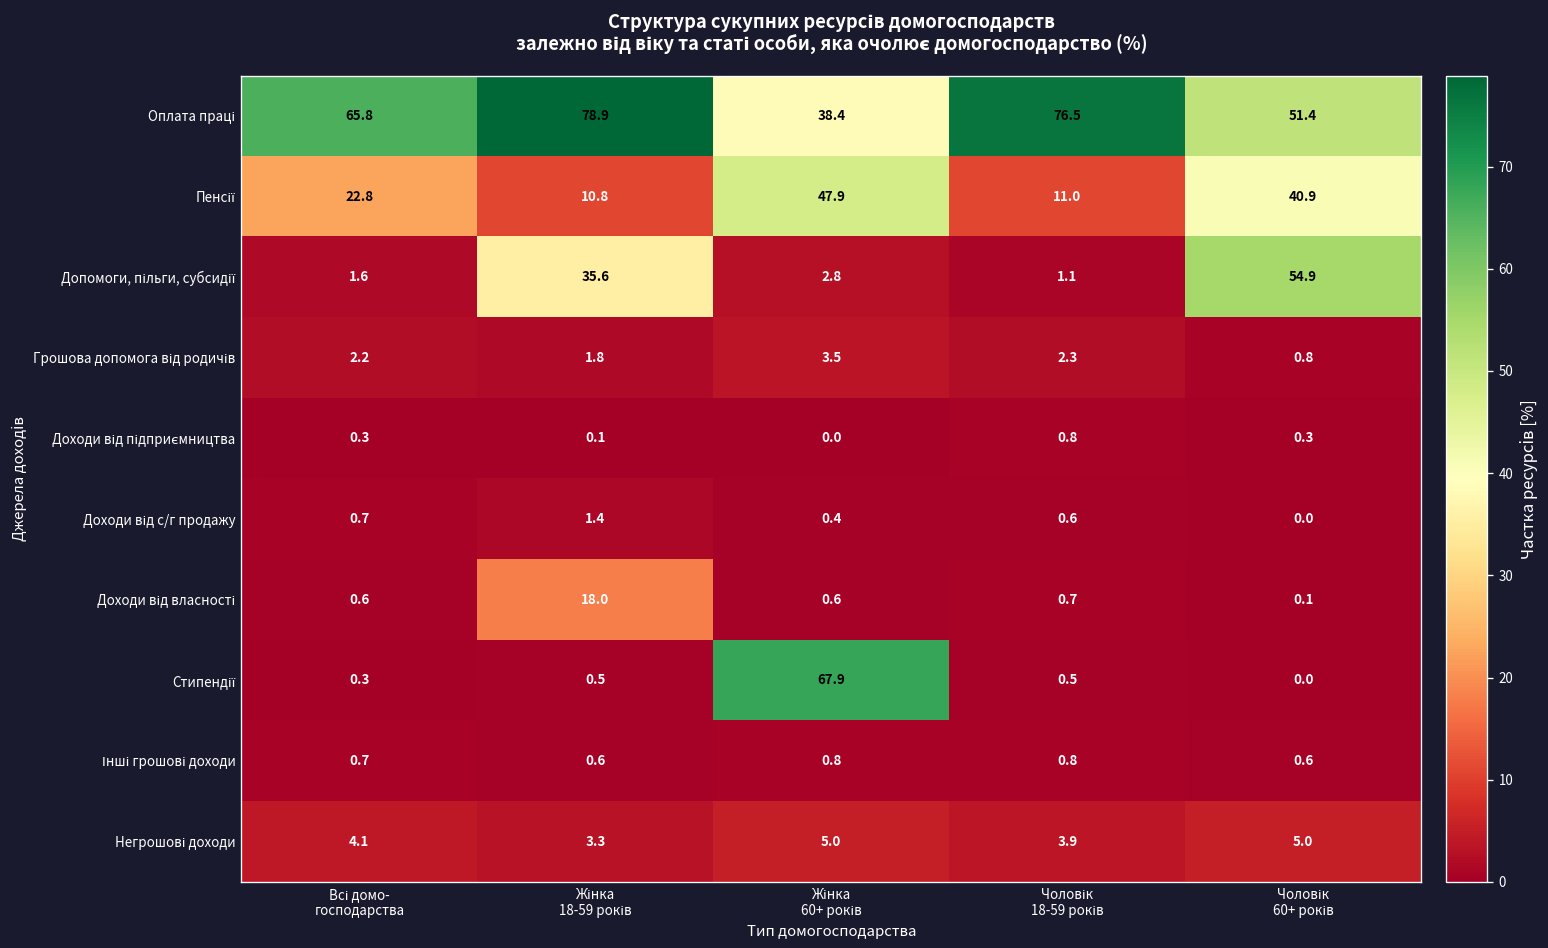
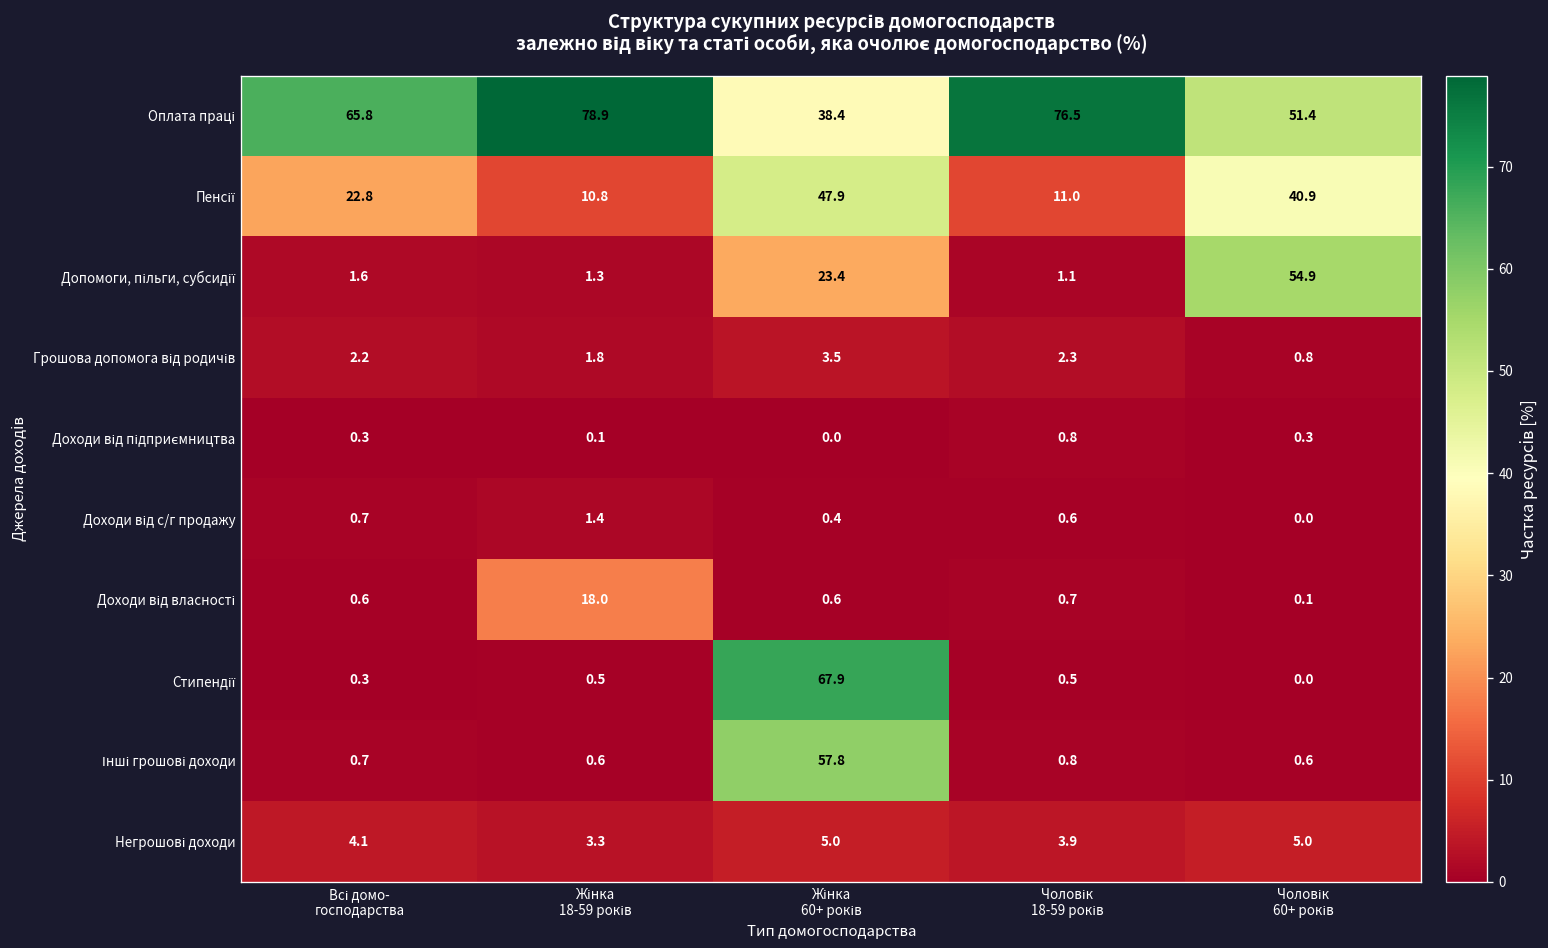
  {
    "Оплата праці": {
      "Всі домо- господарства": 65.8,
      "Жінка 18-59 років": 78.9,
      "Жінка 60+ років": 38.4,
      "Чоловік 18-59 років": 76.5,
      "Чоловік 60+ років": 51.4
    },
    "Пенсії": {
      "Всі домо- господарства": 22.8,
      "Жінка 18-59 років": 10.8,
      "Жінка 60+ років": 47.9,
      "Чоловік 18-59 років": 11.0,
      "Чоловік 60+ років": 40.9
    },
    "Допомоги, пільги, субсидії": {
      "Всі домо- господарства": 1.6,
-     "Жінка 18-59 років": 35.6,
-     "Жінка 60+ років": 2.8,
+     "Жінка 18-59 років": 1.3,
+     "Жінка 60+ років": 23.4,
      "Чоловік 18-59 років": 1.1,
      "Чоловік 60+ років": 54.9
    },
    "Грошова допомога від родичів": {
      "Всі домо- господарства": 2.2,
      "Жінка 18-59 років": 1.8,
      "Жінка 60+ років": 3.5,
      "Чоловік 18-59 років": 2.3,
      "Чоловік 60+ років": 0.8
    },
    "Доходи від підприємництва": {
      "Всі домо- господарства": 0.3,
      "Жінка 18-59 років": 0.1,
      "Жінка 60+ років": 0.0,
      "Чоловік 18-59 років": 0.8,
      "Чоловік 60+ років": 0.3
    },
    "Доходи від с/г продажу": {
      "Всі домо- господарства": 0.7,
      "Жінка 18-59 років": 1.4,
      "Жінка 60+ років": 0.4,
      "Чоловік 18-59 років": 0.6,
      "Чоловік 60+ років": 0.0
    },
    "Доходи від власності": {
      "Всі домо- господарства": 0.6,
      "Жінка 18-59 років": 18.0,
      "Жінка 60+ років": 0.6,
      "Чоловік 18-59 років": 0.7,
      "Чоловік 60+ років": 0.1
    },
    "Стипендії": {
      "Всі домо- господарства": 0.3,
      "Жінка 18-59 років": 0.5,
      "Жінка 60+ років": 67.9,
      "Чоловік 18-59 років": 0.5,
      "Чоловік 60+ років": 0.0
    },
    "Інші грошові доходи": {
      "Всі домо- господарства": 0.7,
      "Жінка 18-59 років": 0.6,
-     "Жінка 60+ років": 0.8,
+     "Жінка 60+ років": 57.8,
      "Чоловік 18-59 років": 0.8,
      "Чоловік 60+ років": 0.6
    },
    "Негрошові доходи": {
      "Всі домо- господарства": 4.1,
      "Жінка 18-59 років": 3.3,
      "Жінка 60+ років": 5.0,
      "Чоловік 18-59 років": 3.9,
      "Чоловік 60+ років": 5.0
    }
  }
